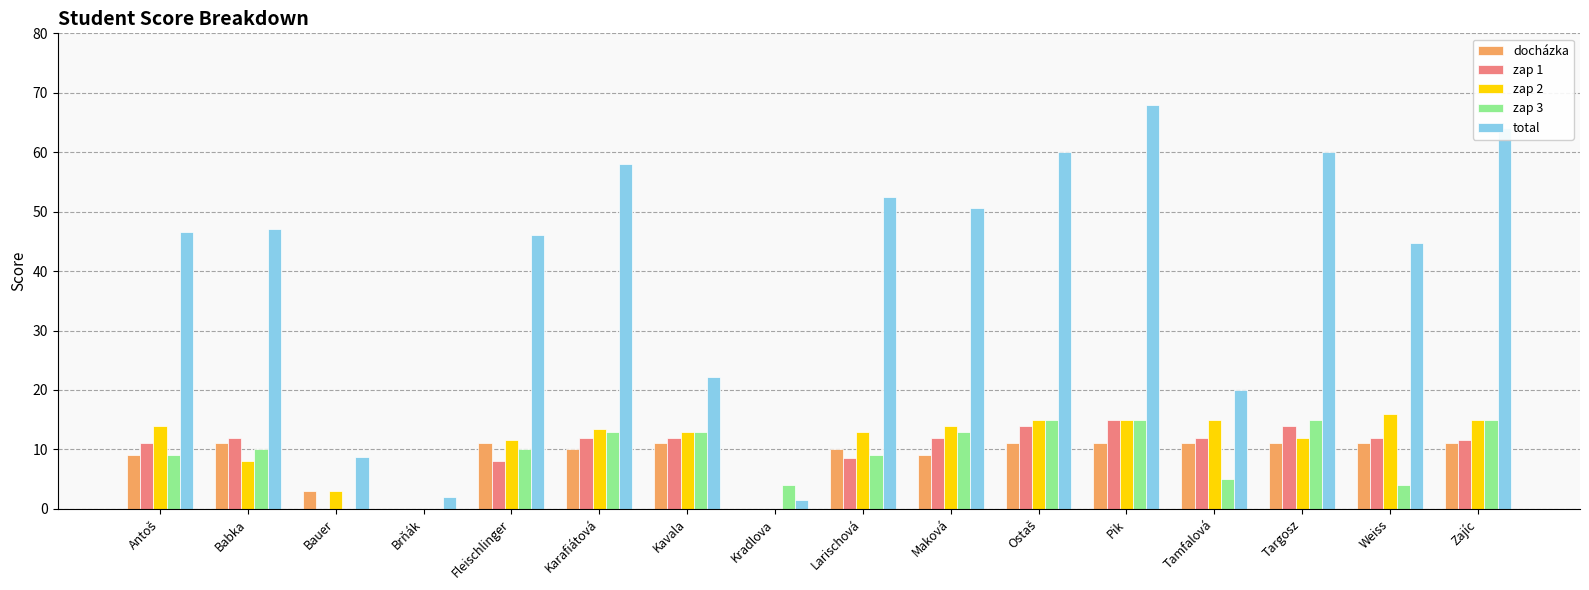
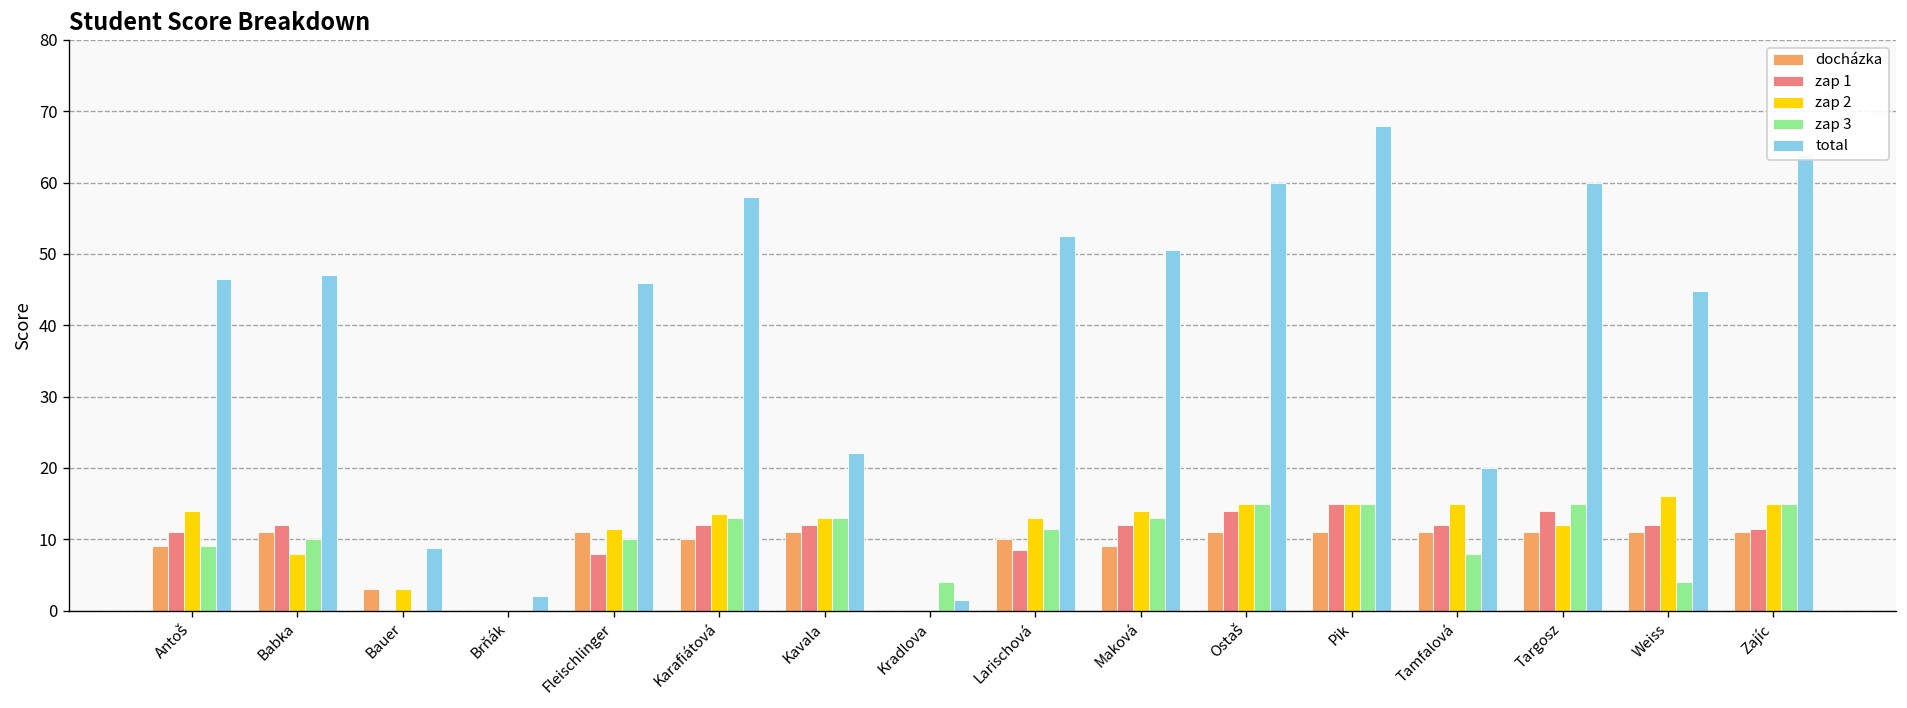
  {
    "zap 2": {
      "Antoš": 14,
      "Babka": 8,
      "Bauer": 3,
      "Brňák": 0,
      "Fleischlinger": 12,
      "Karafiátová": 14,
      "Kavala": 13,
      "Kradlova": 0,
      "Larischová": 13,
      "Maková": 14,
      "Ostaš": 15,
      "Pik": 15,
      "Tamfalová": 15,
      "Targosz": 12,
      "Weiss": 16,
      "Zajíc": 15
    },
    "zap 3": {
      "Antoš": 9,
      "Babka": 10,
      "Bauer": 0,
      "Brňák": 0,
      "Fleischlinger": 10,
      "Karafiátová": 13,
      "Kavala": 13,
      "Kradlova": 4,
-     "Larischová": 9,
+     "Larischová": 12,
      "Maková": 13,
      "Ostaš": 15,
      "Pik": 15,
-     "Tamfalová": 5,
+     "Tamfalová": 8,
      "Targosz": 15,
      "Weiss": 4,
      "Zajíc": 15
    },
    "total": {
      "Antoš": 47,
      "Babka": 47,
      "Bauer": 9,
      "Brňák": 2,
      "Fleischlinger": 46,
      "Karafiátová": 58,
      "Kavala": 22,
      "Kradlova": 2,
      "Larischová": 53,
      "Maková": 51,
      "Ostaš": 60,
      "Pik": 68,
      "Tamfalová": 20,
      "Targosz": 60,
      "Weiss": 45
    }
  }
